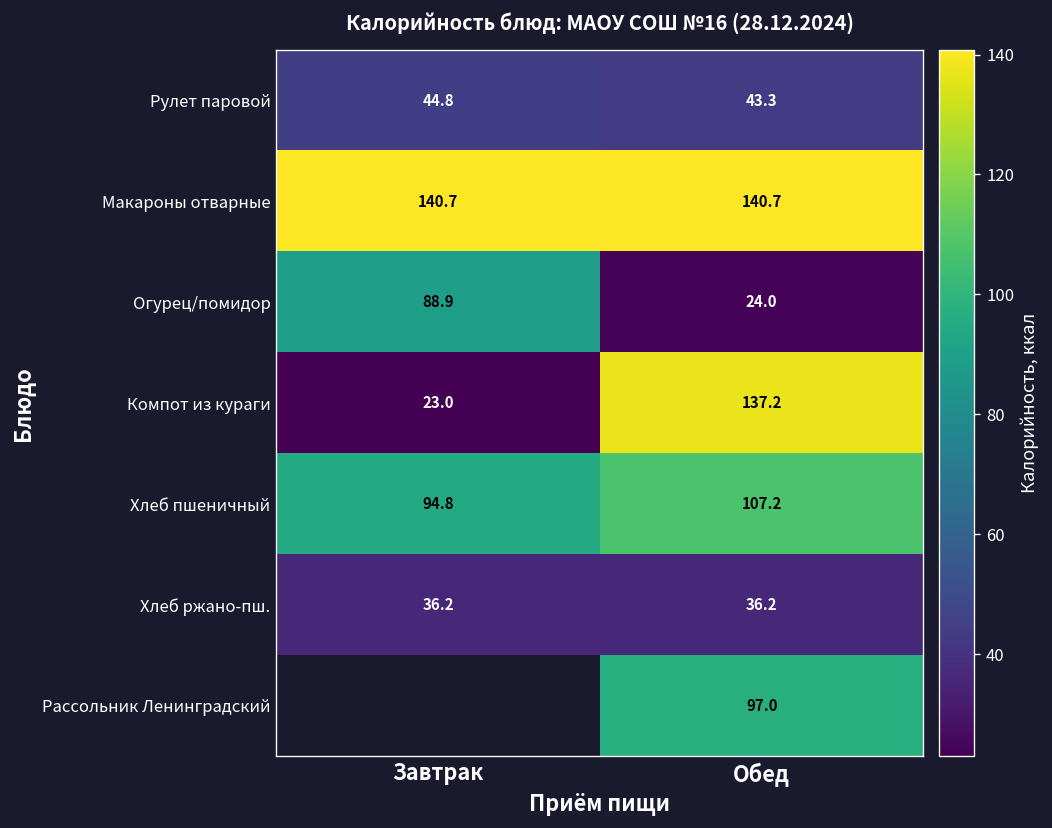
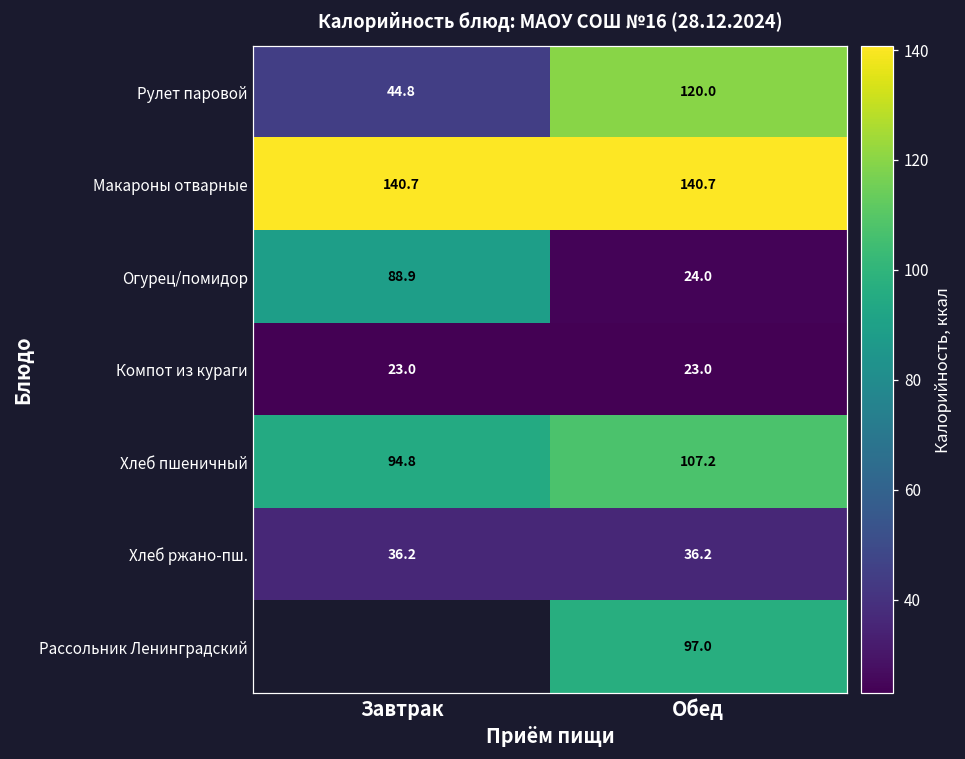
  {
    "Рулет паровой": {
      "Завтрак": 44.8,
-     "Обед": 43.3
+     "Обед": 120.0
    },
    "Макароны отварные": {
      "Завтрак": 140.7,
      "Обед": 140.7
    },
    "Огурец/помидор": {
      "Завтрак": 88.9,
      "Обед": 24.0
    },
    "Компот из кураги": {
      "Завтрак": 23.0,
-     "Обед": 137.2
+     "Обед": 23.0
    },
    "Хлеб пшеничный": {
      "Завтрак": 94.8,
      "Обед": 107.2
    },
    "Хлеб ржано-пш.": {
      "Завтрак": 36.2,
      "Обед": 36.2
    },
    "Рассольник Ленинградский": {
      "Обед": 97.0
    }
  }
